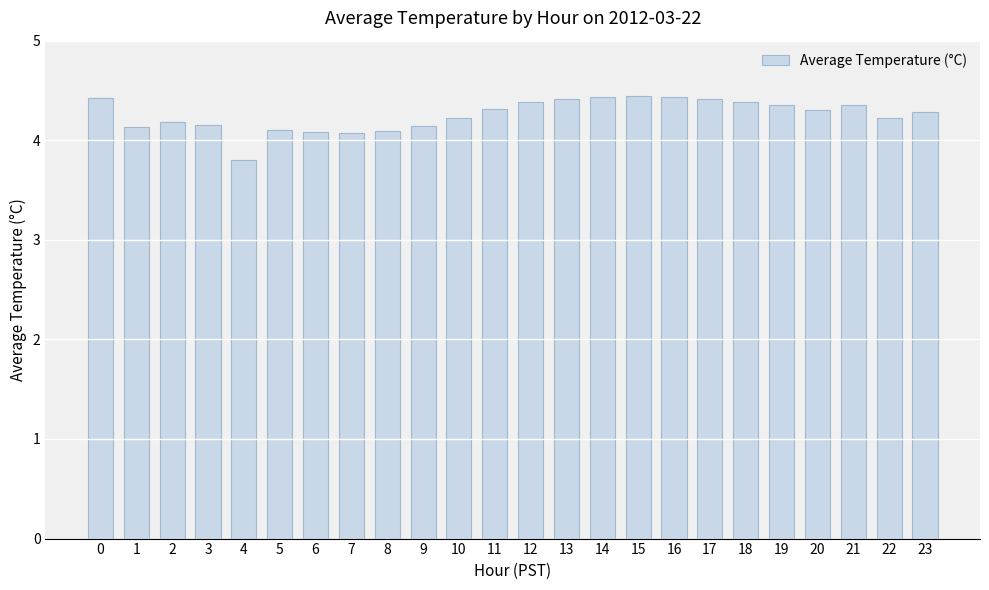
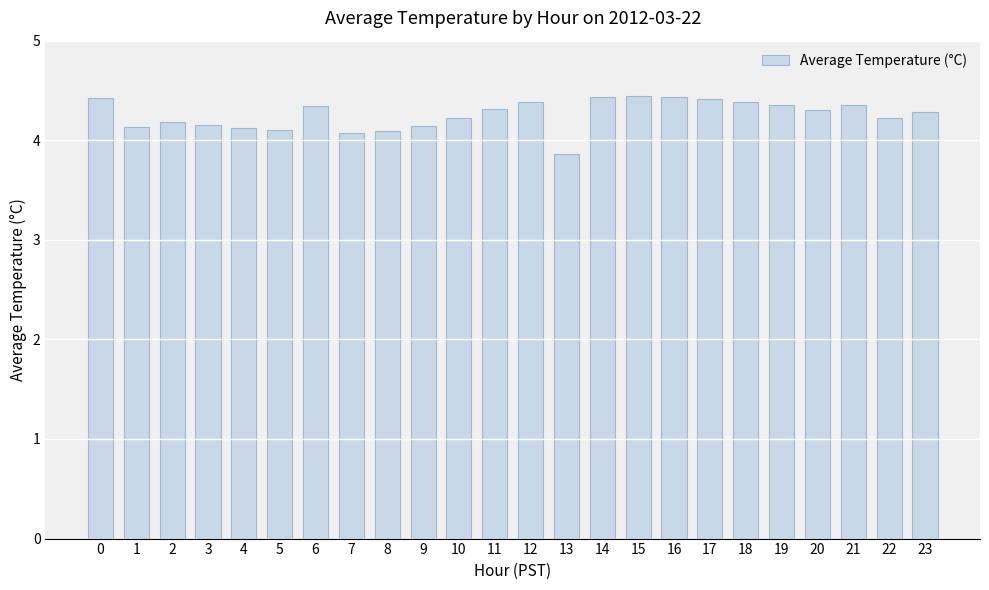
  {
    "0": 4.4,
    "1": 4.1,
    "2": 4.2,
    "3": 4.2,
-   "4": 3.8,
+   "4": 4.1,
    "5": 4.1,
-   "6": 4.1,
+   "6": 4.3,
    "7": 4.1,
    "8": 4.1,
    "9": 4.1,
    "10": 4.2,
    "11": 4.3,
    "12": 4.4,
-   "13": 4.4,
+   "13": 3.9,
    "14": 4.4,
    "15": 4.4,
    "16": 4.4,
    "17": 4.4,
    "18": 4.4,
    "19": 4.4,
    "20": 4.3,
    "21": 4.4,
    "22": 4.2,
    "23": 4.3
  }
